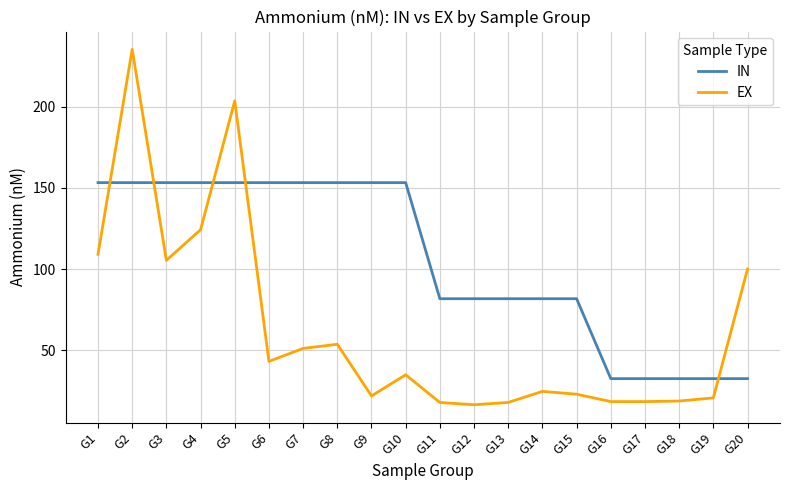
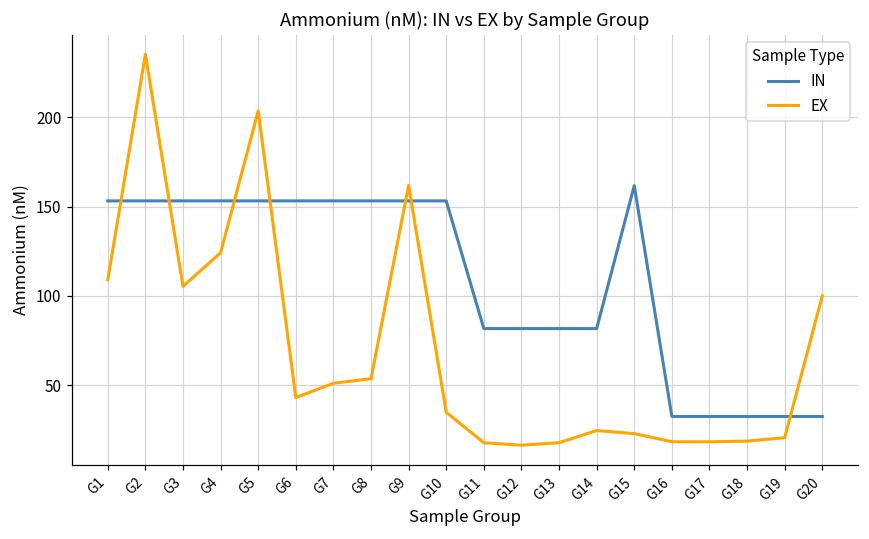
  {
    "IN": {
      "G1": 153,
      "G2": 153,
      "G3": 153,
      "G4": 153,
      "G5": 153,
      "G6": 153,
      "G7": 153,
      "G8": 153,
      "G9": 153,
      "G10": 153,
      "G11": 82,
      "G12": 82,
      "G13": 82,
      "G14": 82,
-     "G15": 82,
+     "G15": 162,
      "G16": 33,
      "G17": 33,
      "G18": 33,
      "G19": 33,
      "G20": 33
    },
    "EX": {
      "G1": 109,
      "G2": 235,
      "G3": 105,
      "G4": 124,
      "G5": 204,
      "G6": 43,
      "G7": 51,
      "G8": 54,
-     "G9": 22,
+     "G9": 162,
      "G10": 35,
      "G11": 18,
      "G12": 16,
      "G13": 18,
      "G14": 25,
      "G15": 23,
      "G16": 18,
      "G17": 18,
      "G18": 19,
      "G19": 21,
      "G20": 100
    }
  }
